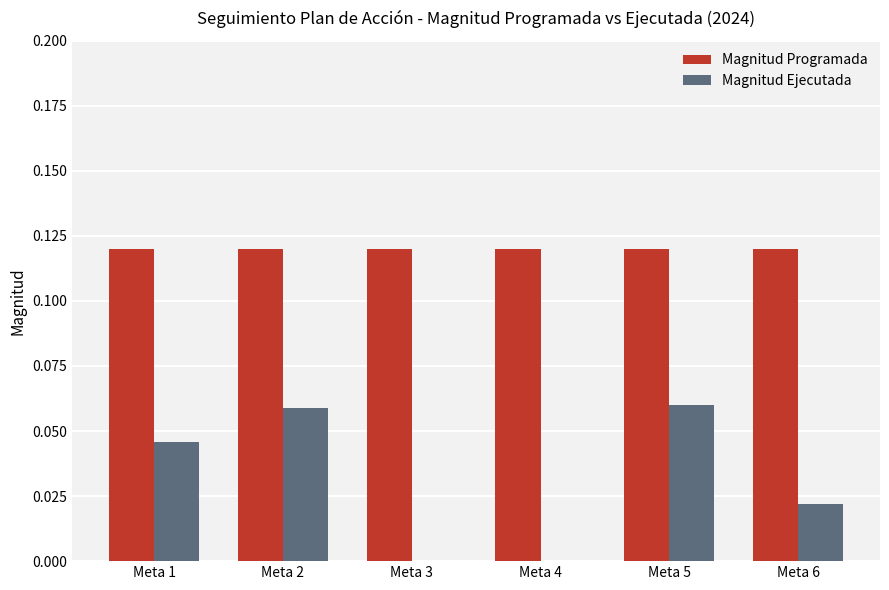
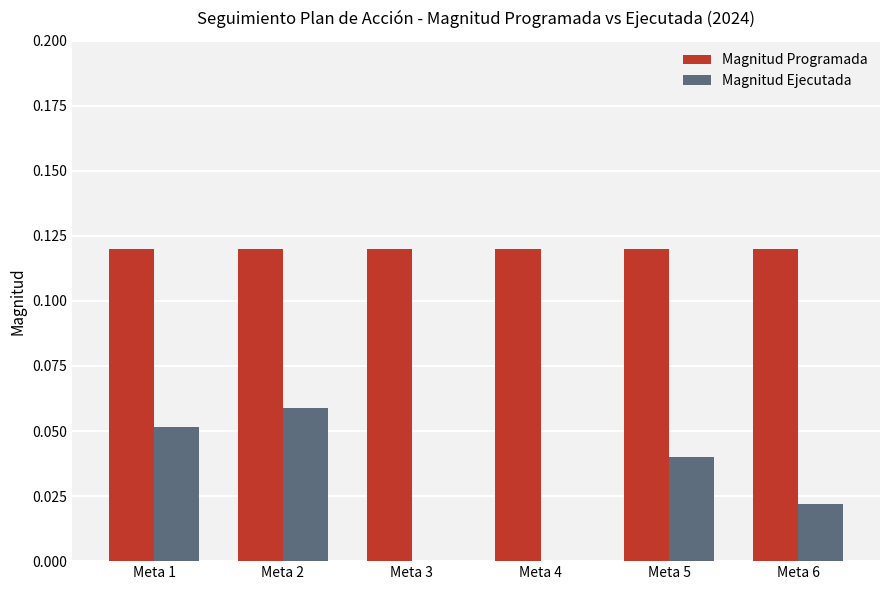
  {
    "Magnitud Programada": {
      "Meta 1": 0.120,
      "Meta 2": 0.120,
      "Meta 3": 0.120,
      "Meta 4": 0.120,
      "Meta 5": 0.120,
      "Meta 6": 0.120
    },
    "Magnitud Ejecutada": {
-     "Meta 1": 0.046,
+     "Meta 1": 0.052,
      "Meta 2": 0.059,
      "Meta 3": 0.000,
      "Meta 4": 0.000,
-     "Meta 5": 0.06,
+     "Meta 5": 0.04,
      "Meta 6": 0.022
    }
  }
